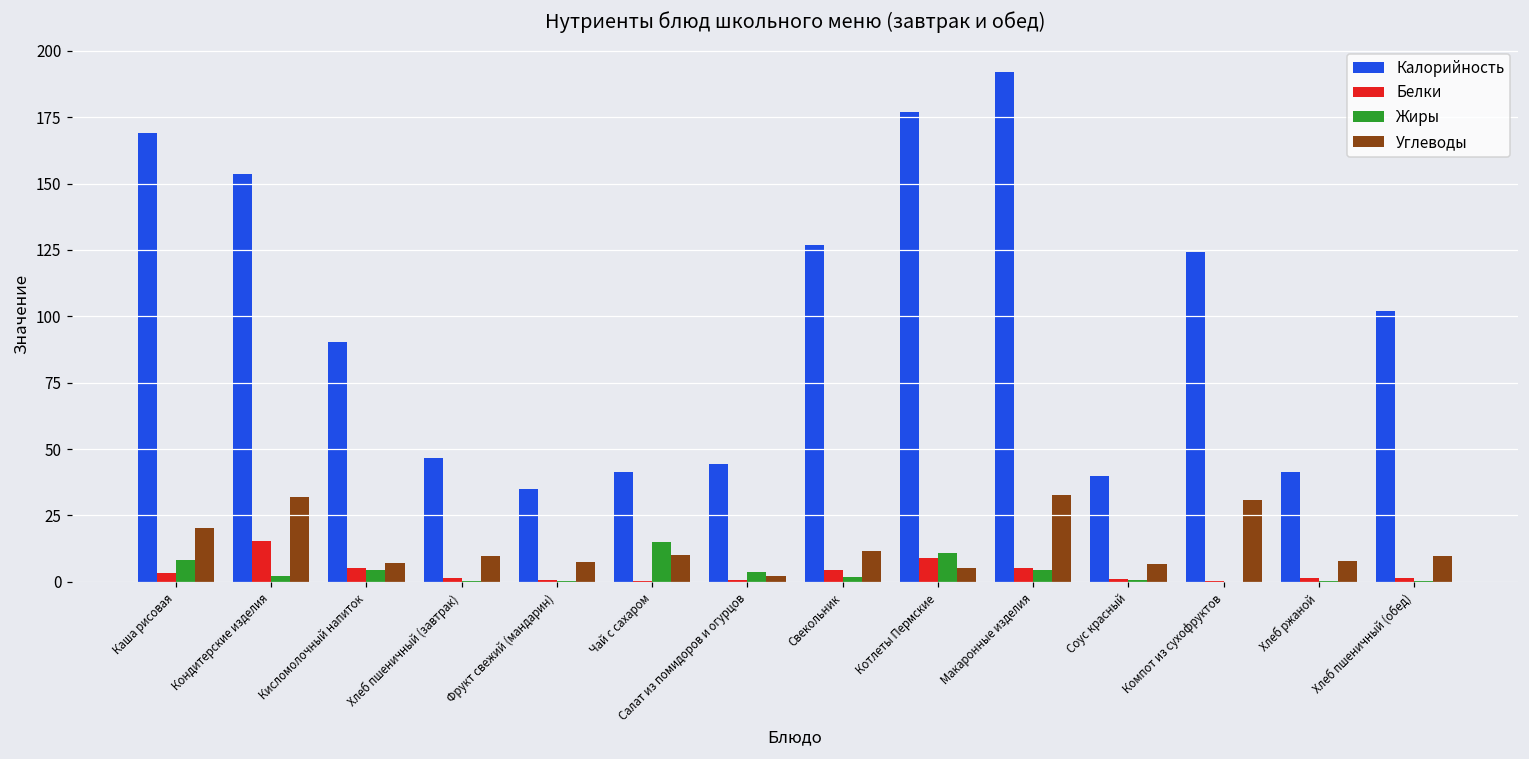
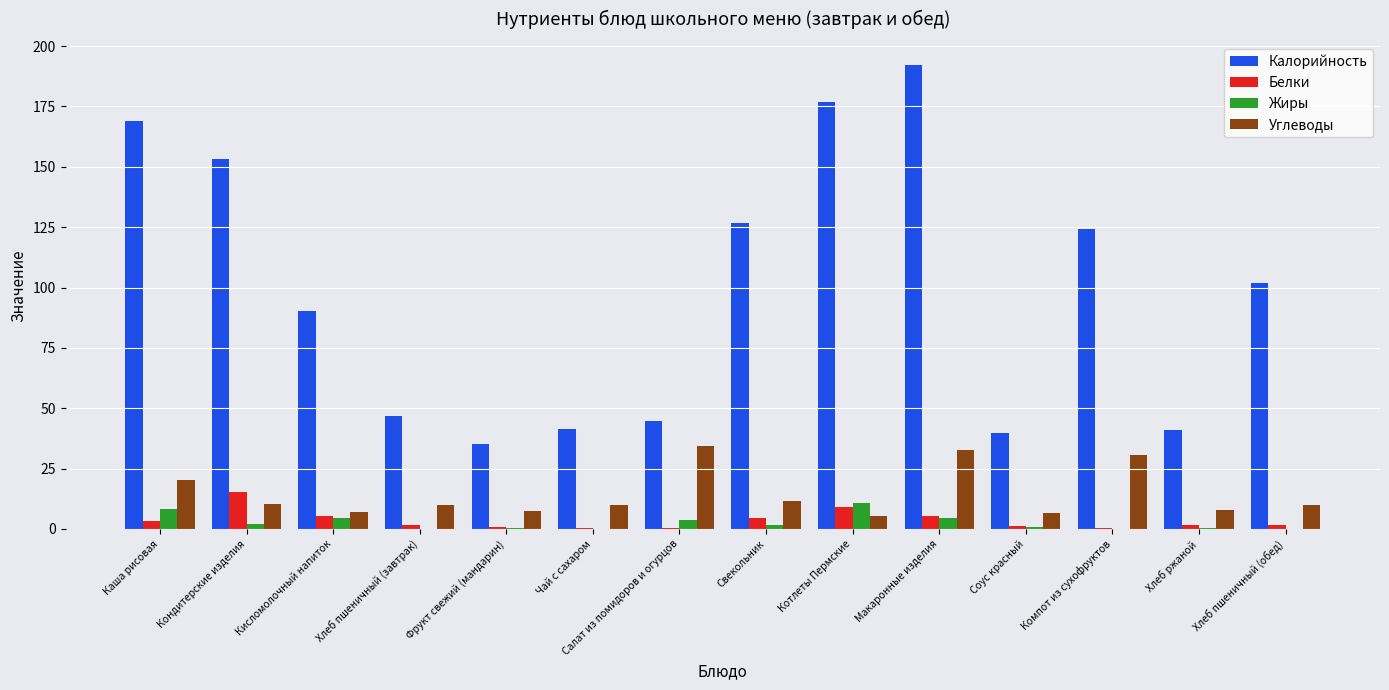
  {
    "Калорийность": {
      "Каша рисовая": 169,
      "Кондитерские изделия": 153,
      "Кисломолочный напиток": 90,
      "Хлеб пшеничный (завтрак)": 47,
      "Фрукт свежий (мандарин)": 35,
      "Чай с сахаром": 41,
      "Салат из помидоров и огурцов": 45,
      "Свекольник": 127,
      "Котлеты Пермские": 177,
      "Макаронные изделия": 192,
      "Соус красный": 40,
      "Компот из сухофруктов": 124,
      "Хлеб ржаной": 41,
      "Хлеб пшеничный (обед)": 102
    },
    "Белки": {
      "Каша рисовая": 3,
      "Кондитерские изделия": 15,
      "Кисломолочный напиток": 5,
      "Хлеб пшеничный (завтрак)": 2,
      "Свекольник": 5,
      "Котлеты Пермские": 9,
      "Макаронные изделия": 5,
      "Соус красный": 1,
      "Хлеб ржаной": 2,
      "Хлеб пшеничный (обед)": 2
    },
    "Жиры": {
      "Каша рисовая": 8,
      "Кондитерские изделия": 2,
      "Кисломолочный напиток": 5,
-     "Чай с сахаром": 15,
+     "Чай с сахаром": 0,
      "Салат из помидоров и огурцов": 4,
      "Свекольник": 2,
      "Котлеты Пермские": 11,
      "Макаронные изделия": 4,
      "Компот из сухофруктов": 0
    },
    "Углеводы": {
      "Каша рисовая": 20,
-     "Кондитерские изделия": 32,
+     "Кондитерские изделия": 11,
      "Кисломолочный напиток": 7,
      "Хлеб пшеничный (завтрак)": 10,
      "Фрукт свежий (мандарин)": 8,
      "Чай с сахаром": 10,
-     "Салат из помидоров и огурцов": 2,
+     "Салат из помидоров и огурцов": 34,
      "Свекольник": 12,
      "Котлеты Пермские": 5,
      "Макаронные изделия": 33,
      "Соус красный": 7,
      "Компот из сухофруктов": 31,
      "Хлеб ржаной": 8,
      "Хлеб пшеничный (обед)": 10
    }
  }
